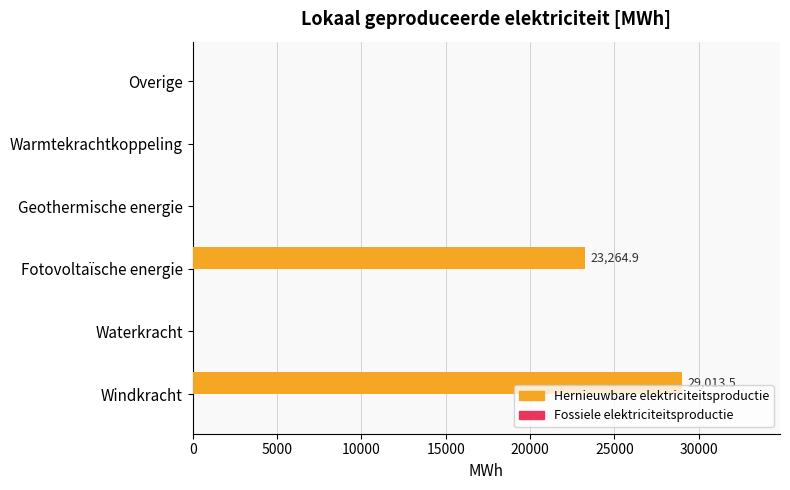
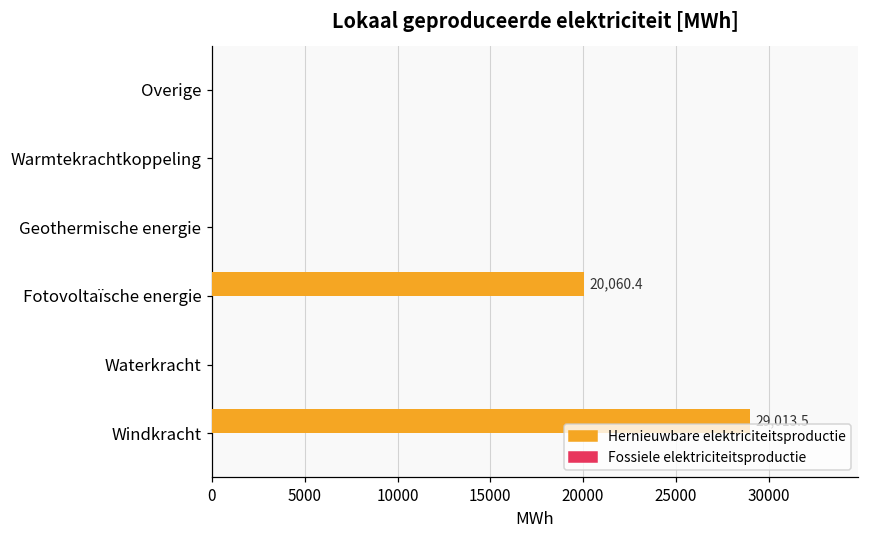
  {
    "Hernieuwbare elektriciteitsproductie": {
-     "Fotovoltaïsche energie": "23,264.9"
+     "Fotovoltaïsche energie": "20,060.4"
    },
    "Fossiele elektriciteitsproductie": {
      "Overige": "0",
      "Warmtekrachtkoppeling": "0",
      "Geothermische energie": "0",
      "Fotovoltaïsche energie": "0",
      "Waterkracht": "0",
      "Windkracht": "0"
    }
  }
